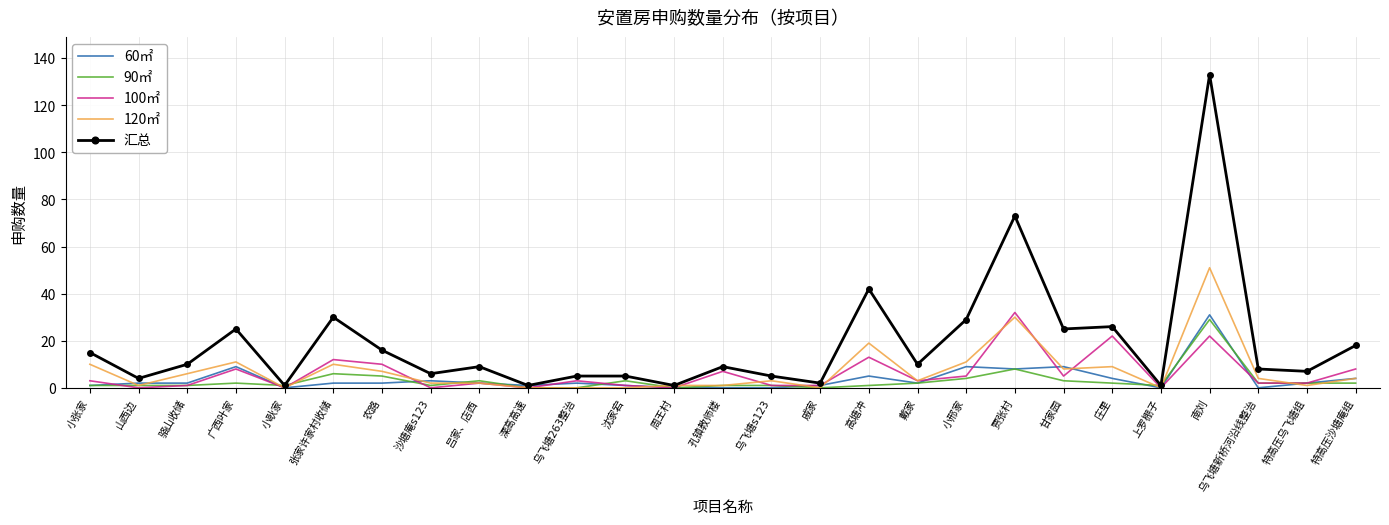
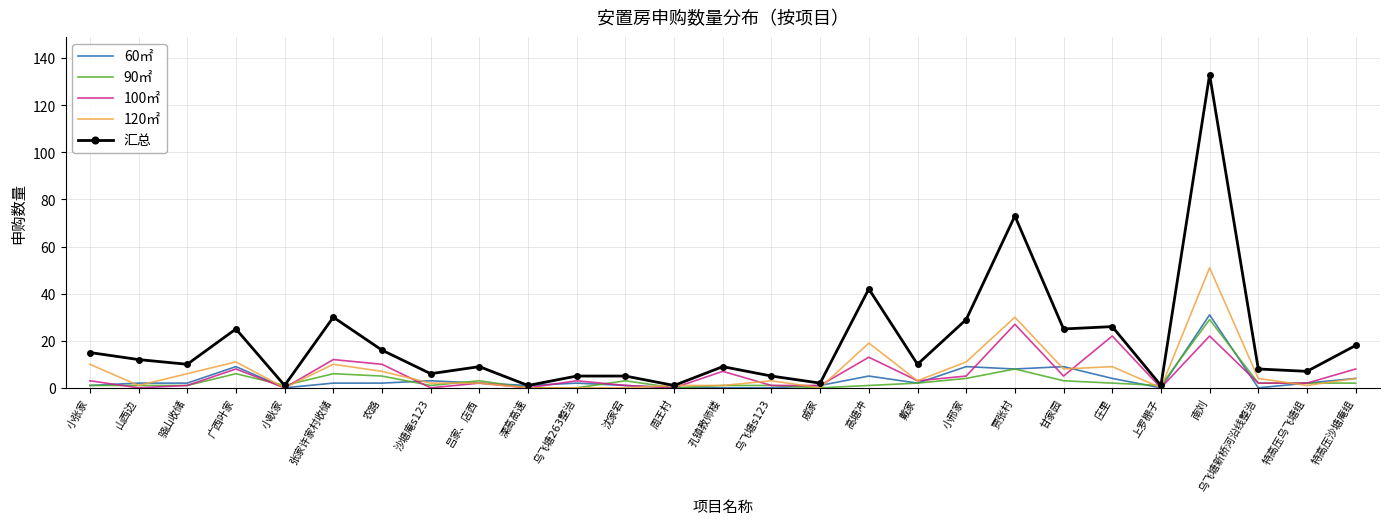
  {
    "60㎡": {
      "张家许家村收储": 2,
      "农路": 2,
      "高塘冲": 5,
      "小邢家": 9,
      "庄里": 4,
      "南刘": 31,
      "乌飞塘新桥河沿线整治": 0
    },
    "90㎡": {
-     "广西叶家": 2,
+     "广西叶家": 6,
      "张家许家村收储": 6,
      "农路": 5,
      "沈家宕": 3,
      "高塘冲": 1,
      "甘家园": 3,
      "庄里": 2,
      "南刘": 29,
      "特高压沙塘庵组": 2
    },
    "100㎡": {
      "小张家": 3,
      "张家许家村收储": 12,
      "农路": 10,
      "孔镇教师楼": 7,
      "高塘冲": 13,
-     "贾张村": 32,
+     "贾张村": 27,
      "甘家园": 5,
      "庄里": 22,
      "南刘": 22,
      "特高压沙塘庵组": 8
    },
    "120㎡": {
      "小张家": 10,
      "骆山收储": 6,
      "广西叶家": 11,
      "张家许家村收储": 10,
      "农路": 7,
      "乌飞塘s123": 3,
      "高塘冲": 19,
      "小邢家": 11,
      "贾张村": 30,
      "庄里": 9,
      "南刘": 51,
      "乌飞塘新桥河沿线整治": 4
    },
    "汇总": {
      "小张家": 15,
-     "山西边": 4,
+     "山西边": 12,
      "骆山收储": 10,
      "广西叶家": 25,
      "张家许家村收储": 30,
      "农路": 16,
      "沙塘庵s123": 6,
      "吕家、店西": 9,
      "乌飞塘263整治": 5,
      "沈家宕": 5,
      "孔镇教师楼": 9,
      "乌飞塘s123": 5,
      "高塘冲": 42,
      "戴家": 10,
      "小邢家": 29,
      "贾张村": 73,
      "甘家园": 25,
      "庄里": 26,
      "南刘": 133,
      "乌飞塘新桥河沿线整治": 8,
      "特高压乌飞塘组": 7,
      "特高压沙塘庵组": 18
    }
  }
